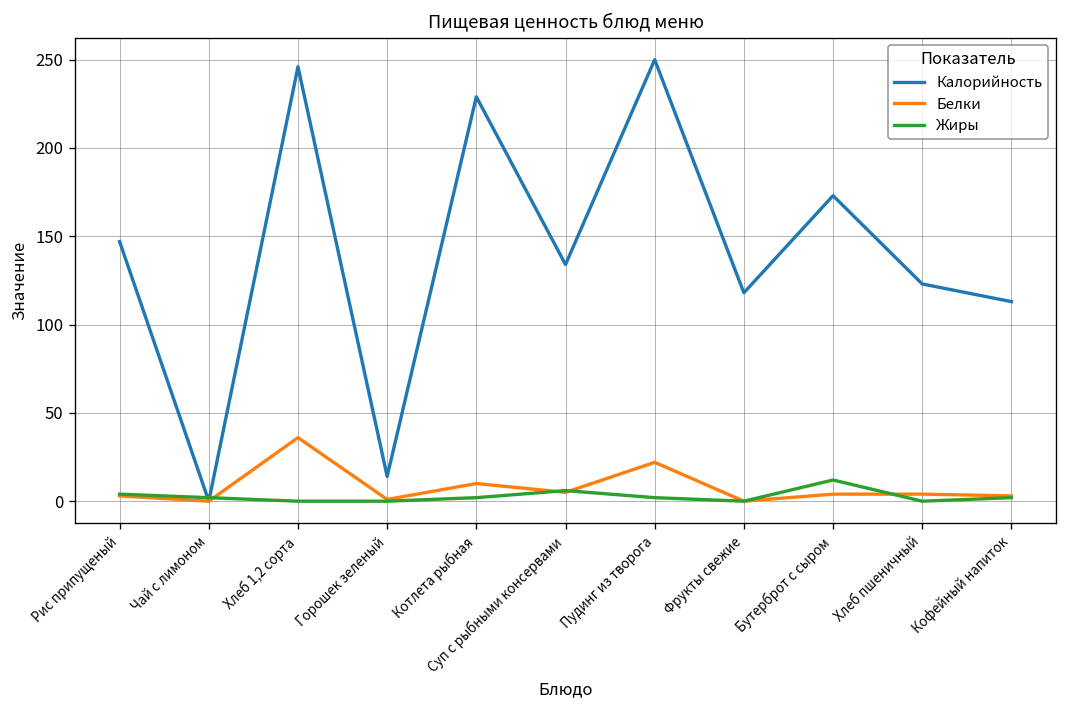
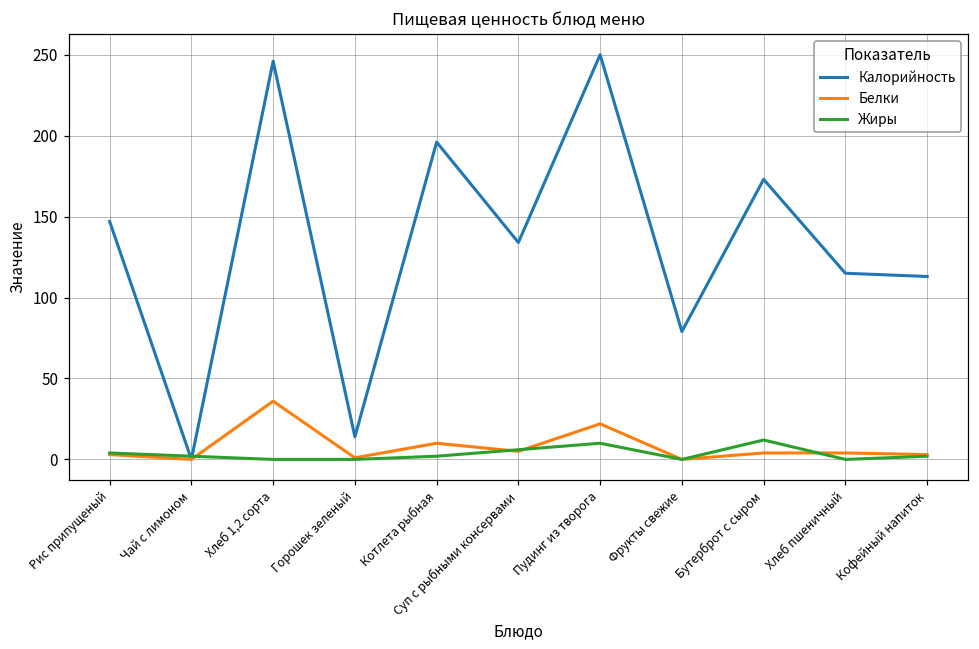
  {
    "Калорийность": {
      "Рис припущеный": 147,
      "Хлеб 1,2 сорта": 246,
      "Горошек зеленый": 14,
-     "Котлета рыбная": 229,
+     "Котлета рыбная": 196,
      "Суп с рыбными консервами": 134,
      "Пудинг из творога": 250,
-     "Фрукты свежие": 118,
+     "Фрукты свежие": 79,
      "Бутерброт с сыром": 173,
-     "Хлеб пшеничный": 123,
+     "Хлеб пшеничный": 115,
      "Кофейный напиток": 113
    },
    "Белки": {
      "Хлеб 1,2 сорта": 36,
      "Котлета рыбная": 10,
      "Пудинг из творога": 22,
      "Бутерброт с сыром": 4,
      "Хлеб пшеничный": 4
    },
    "Жиры": {
      "Чай с лимоном": 2,
      "Хлеб 1,2 сорта": 0,
      "Котлета рыбная": 2,
-     "Пудинг из творога": 2,
+     "Пудинг из творога": 10,
      "Бутерброт с сыром": 12,
      "Хлеб пшеничный": 0
    }
  }
